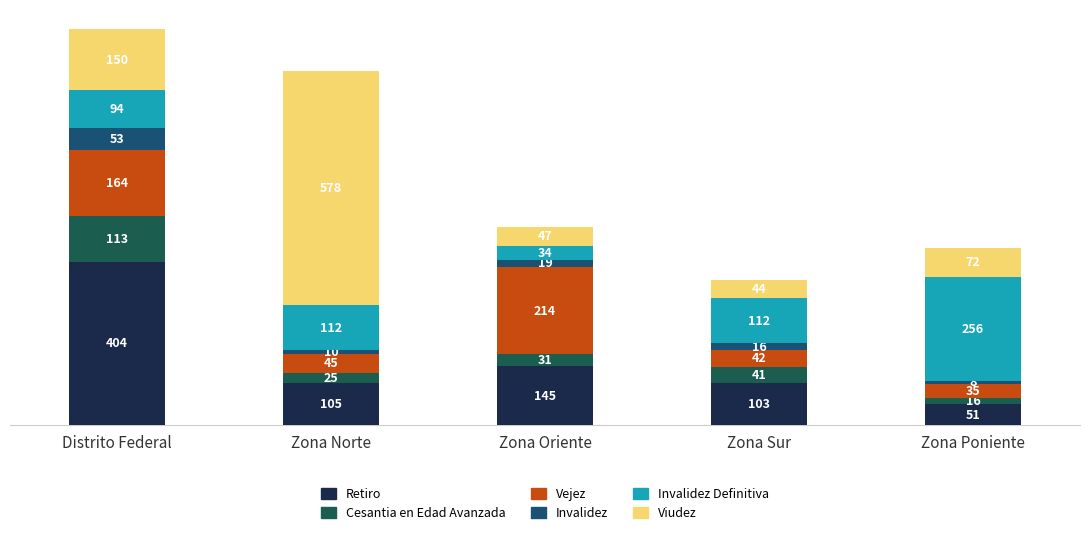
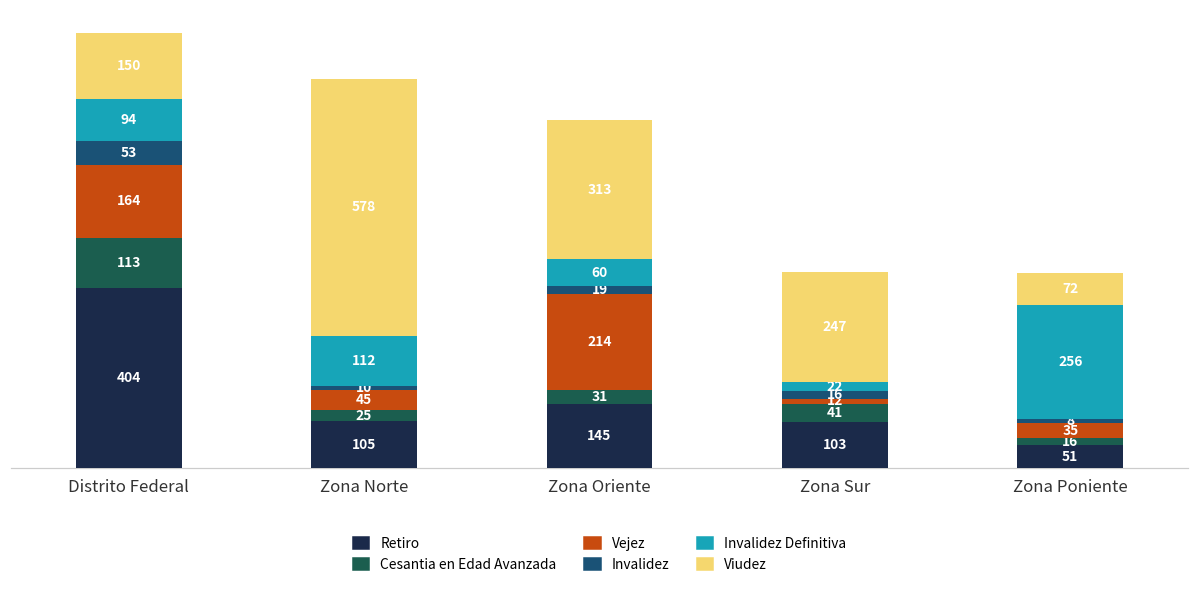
  {
    "Vejez": {
      "Distrito Federal": 164,
      "Zona Norte": 45,
      "Zona Oriente": 214,
-     "Zona Sur": 42
+     "Zona Sur": 12
    },
    "Invalidez Definitiva": {
      "Distrito Federal": 94,
      "Zona Norte": 112,
-     "Zona Oriente": 34,
-     "Zona Sur": 112,
+     "Zona Oriente": 60,
+     "Zona Sur": 22,
      "Zona Poniente": 256
    },
    "Viudez": {
      "Distrito Federal": 150,
      "Zona Norte": 578,
-     "Zona Oriente": 47,
-     "Zona Sur": 44,
+     "Zona Oriente": 313,
+     "Zona Sur": 247,
      "Zona Poniente": 72
    }
  }
